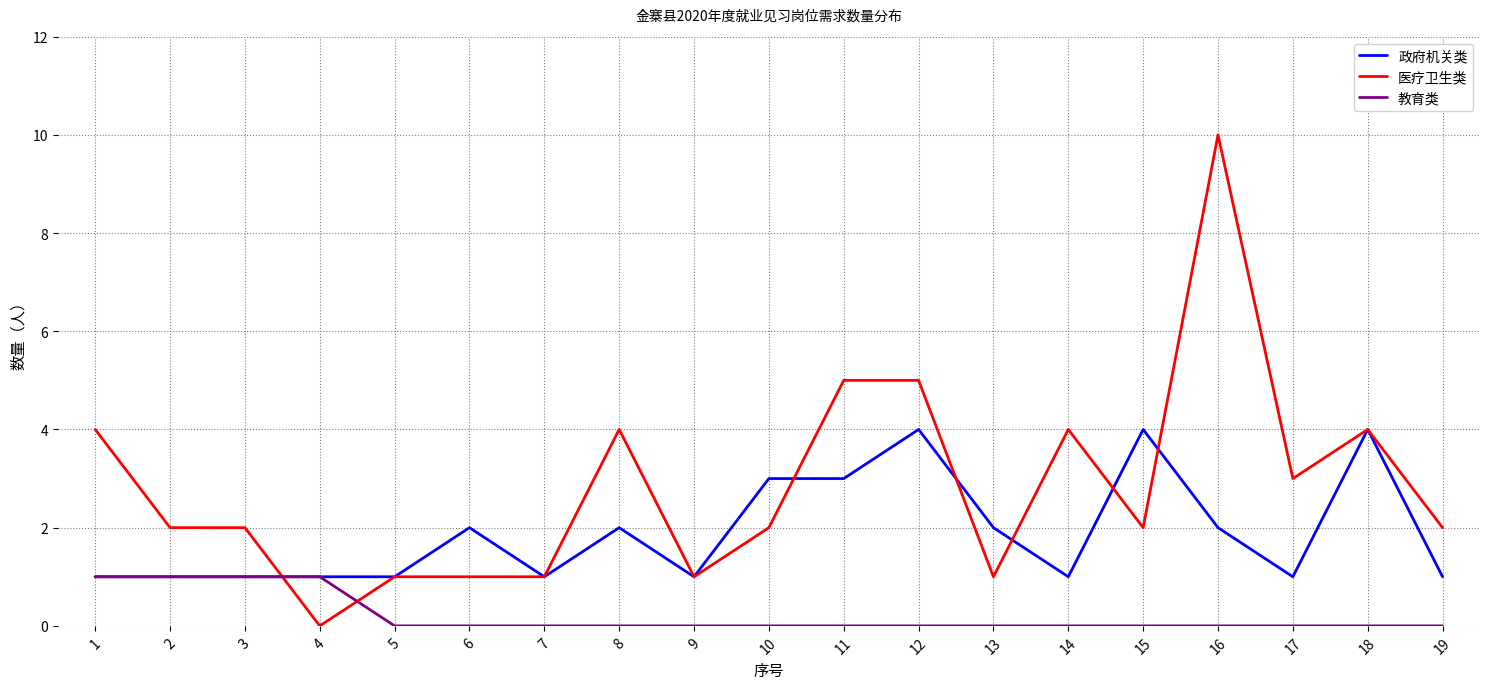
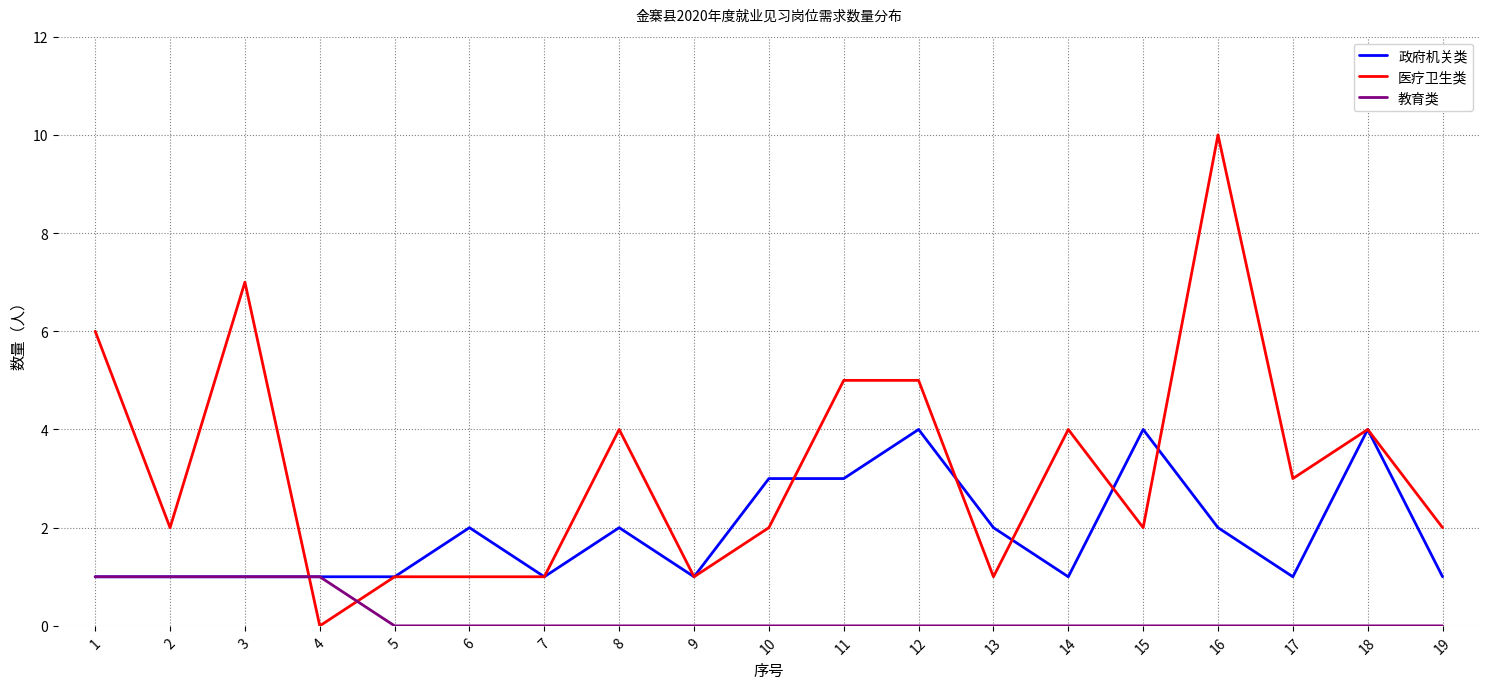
  {
    "政府机关类": {
      "6": 2,
      "8": 2,
      "10": 3,
      "11": 3,
      "12": 4,
      "13": 2,
      "14": 1,
      "15": 4,
      "16": 2,
      "17": 1,
      "19": 1
    },
    "医疗卫生类": {
-     "1": 4,
+     "1": 6,
      "2": 2,
-     "3": 2,
+     "3": 7,
      "4": 0,
      "6": 1,
      "8": 4,
      "10": 2,
      "11": 5,
      "12": 5,
      "13": 1,
      "14": 4,
      "15": 2,
      "16": 10,
      "17": 3,
      "19": 2
    },
    "教育类": {
      "5": 0,
      "6": 0,
      "7": 0,
      "8": 0,
      "9": 0,
      "10": 0,
      "11": 0,
      "12": 0,
      "13": 0,
      "14": 0,
      "15": 0,
      "16": 0,
      "17": 0,
      "18": 0,
      "19": 0
    }
  }
